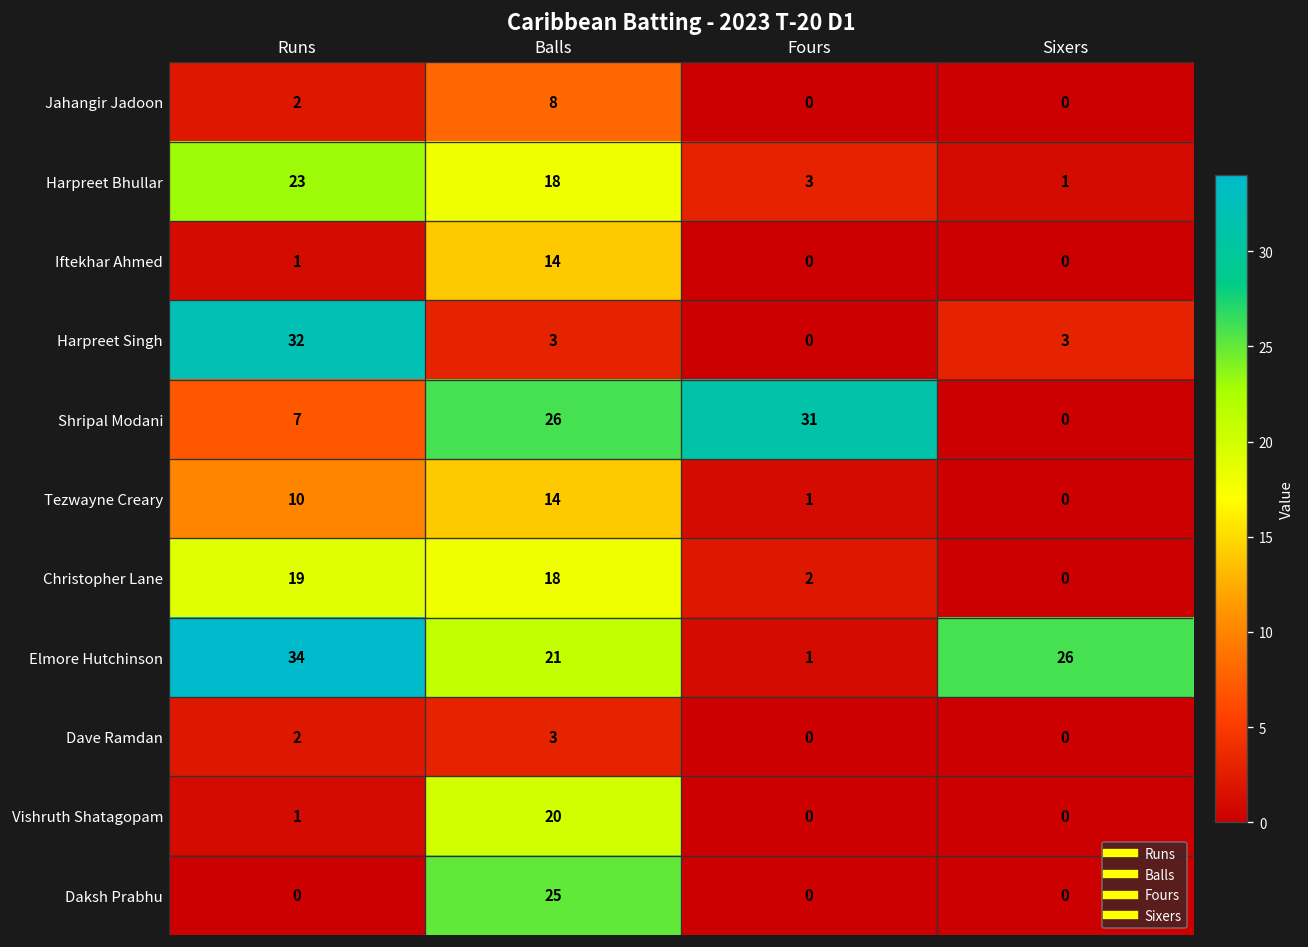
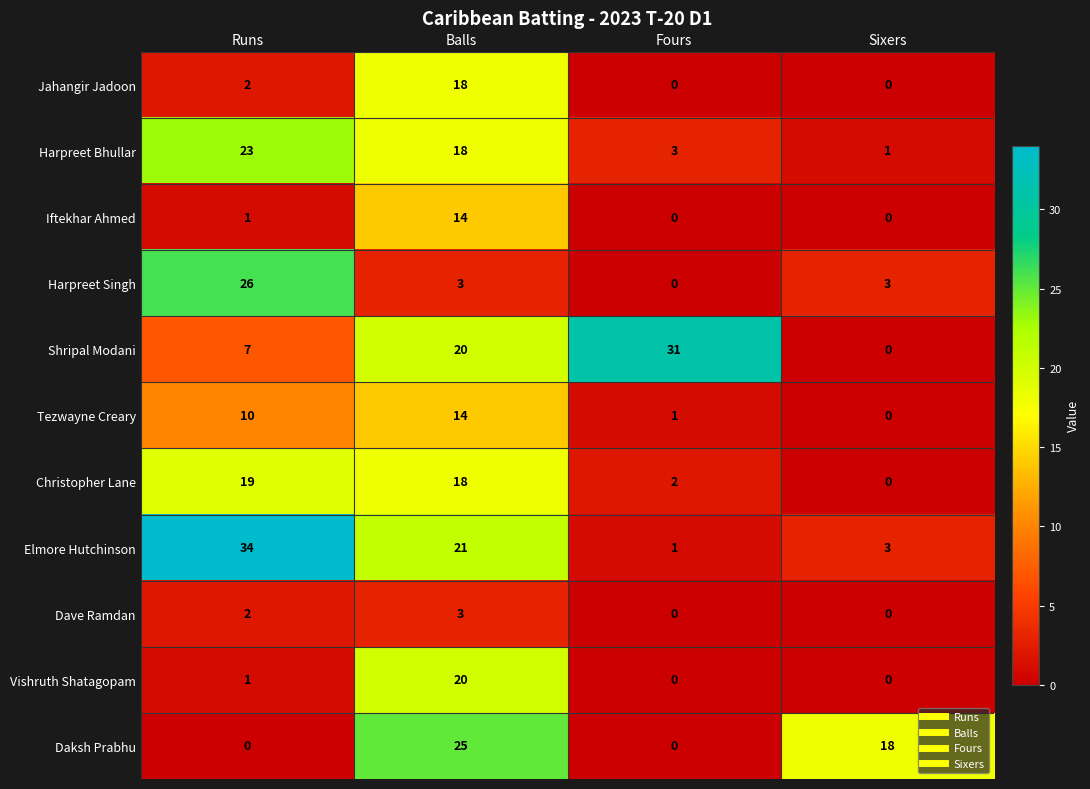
  {
    "Jahangir Jadoon": {
      "Runs": 2,
-     "Balls": 8,
+     "Balls": 18,
      "Fours": 0,
      "Sixers": 0
    },
    "Harpreet Bhullar": {
      "Runs": 23,
      "Balls": 18,
      "Fours": 3,
      "Sixers": 1
    },
    "Iftekhar Ahmed": {
      "Runs": 1,
      "Balls": 14,
      "Fours": 0,
      "Sixers": 0
    },
    "Harpreet Singh": {
-     "Runs": 32,
+     "Runs": 26,
      "Balls": 3,
      "Fours": 0,
      "Sixers": 3
    },
    "Shripal Modani": {
      "Runs": 7,
-     "Balls": 26,
+     "Balls": 20,
      "Fours": 31,
      "Sixers": 0
    },
    "Tezwayne Creary": {
      "Runs": 10,
      "Balls": 14,
      "Fours": 1,
      "Sixers": 0
    },
    "Christopher Lane": {
      "Runs": 19,
      "Balls": 18,
      "Fours": 2,
      "Sixers": 0
    },
    "Elmore Hutchinson": {
      "Runs": 34,
      "Balls": 21,
      "Fours": 1,
-     "Sixers": 26
+     "Sixers": 3
    },
    "Dave Ramdan": {
      "Runs": 2,
      "Balls": 3,
      "Fours": 0,
      "Sixers": 0
    },
    "Vishruth Shatagopam": {
      "Runs": 1,
      "Balls": 20,
      "Fours": 0,
      "Sixers": 0
    },
    "Daksh Prabhu": {
      "Runs": 0,
      "Balls": 25,
      "Fours": 0,
-     "Sixers": 0
+     "Sixers": 18
    }
  }
